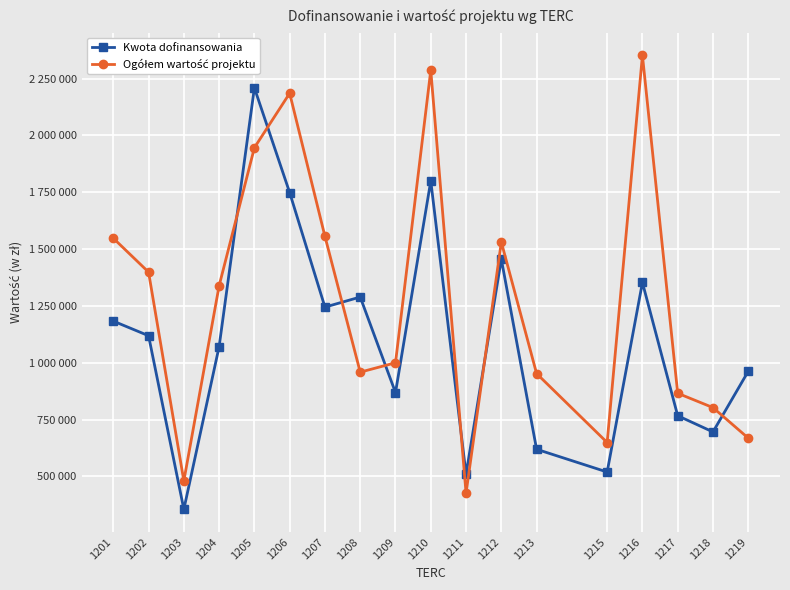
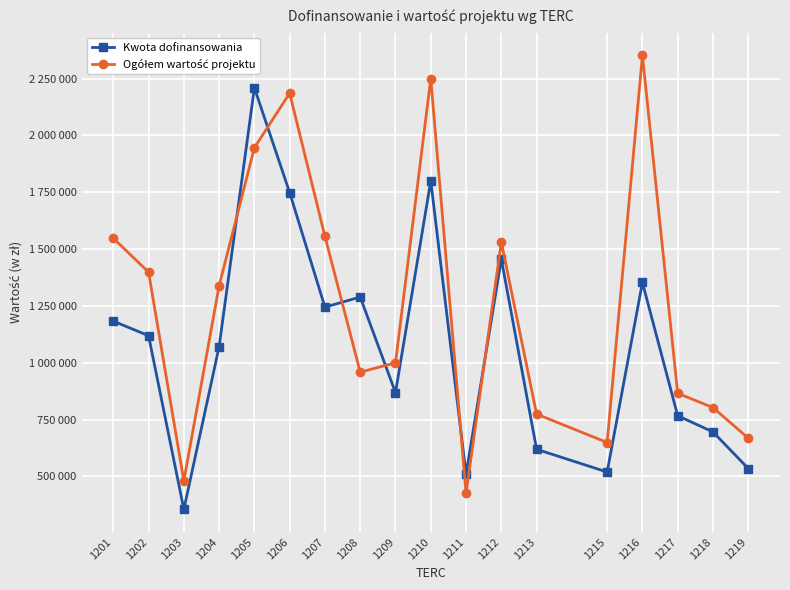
  {
    "Kwota dofinansowania": {
      "1201": 1180000,
      "1202": 1120000,
      "1203": 360000,
      "1204": 1070000,
      "1205": 2210000,
      "1206": 1750000,
      "1207": 1240000,
      "1208": 1290000,
      "1209": 870000,
      "1210": 1800000,
      "1211": 510000,
      "1212": 1460000,
      "1213": 620000,
      "1215": 520000,
      "1216": 1350000,
      "1217": 770000,
      "1218": 700000,
-     "1219": 960000
+     "1219": 530000
    },
    "Ogółem wartość projektu": {
      "1201": 1550000,
      "1202": 1400000,
      "1203": 480000,
      "1204": 1340000,
      "1205": 1950000,
      "1206": 2190000,
      "1207": 1560000,
      "1208": 960000,
      "1209": 1000000,
-     "1210": 2290000,
+     "1210": 2250000,
      "1211": 430000,
      "1212": 1530000,
-     "1213": 950000,
+     "1213": 770000,
      "1215": 650000,
      "1216": 2350000,
      "1217": 870000,
      "1218": 800000,
      "1219": 670000
    }
  }
